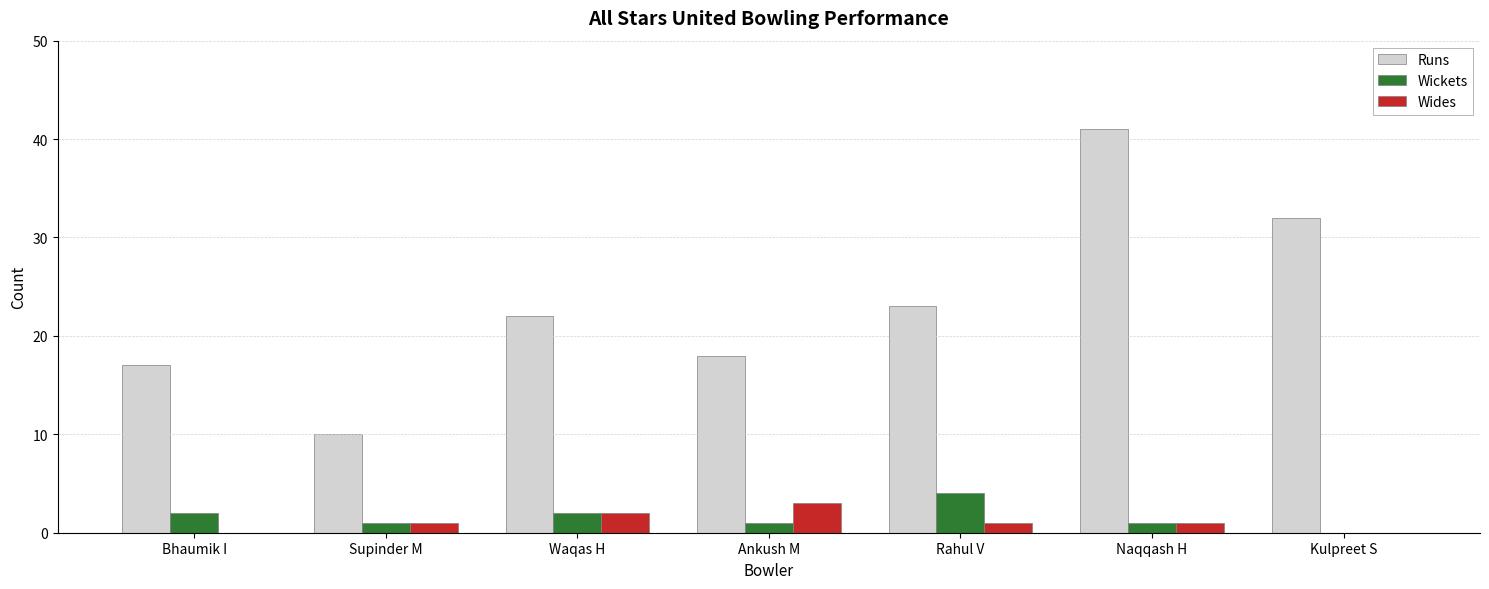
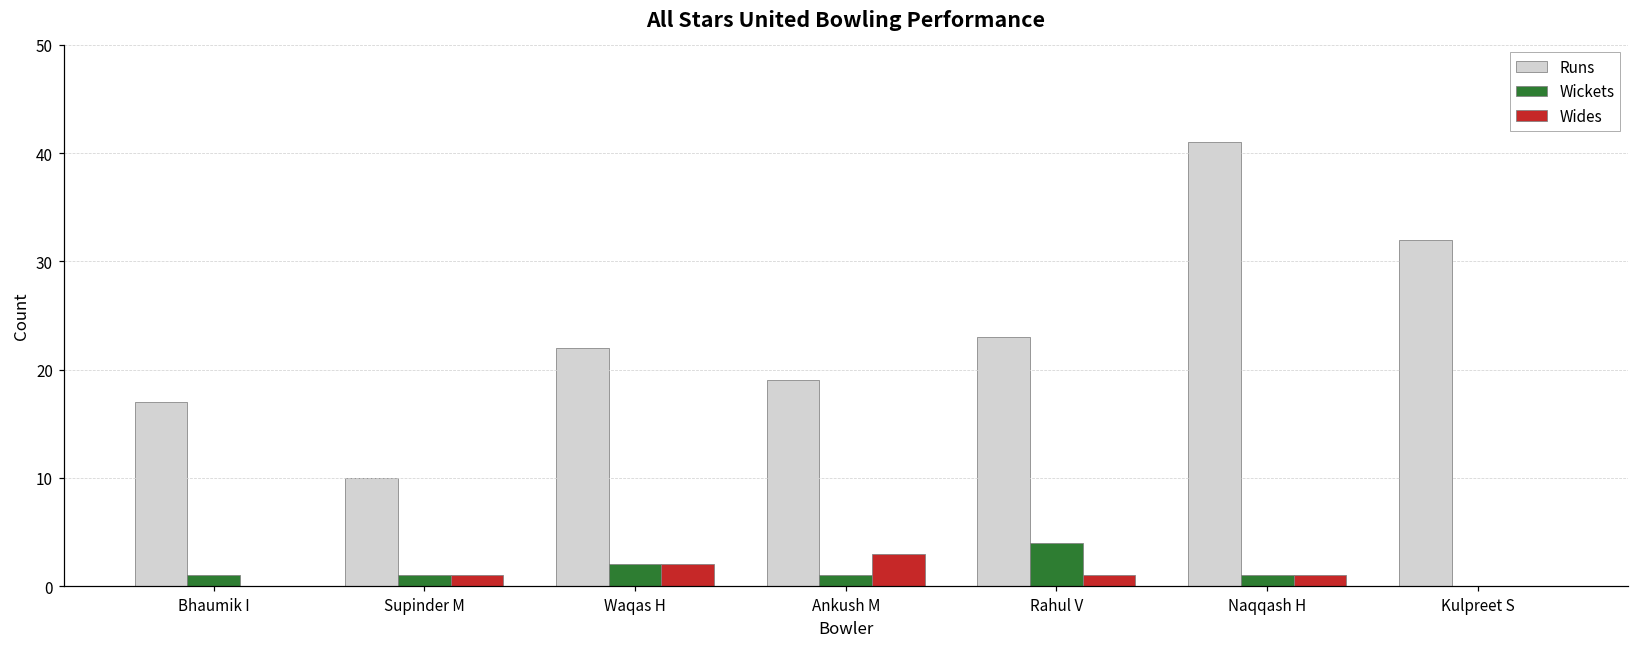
  {
    "Runs": {
      "Bhaumik I": 17,
      "Supinder M": 10,
      "Waqas H": 22,
-     "Ankush M": 18,
+     "Ankush M": 19,
      "Rahul V": 23,
      "Naqqash H": 41,
      "Kulpreet S": 32
    },
    "Wickets": {
-     "Bhaumik I": 2,
+     "Bhaumik I": 1,
      "Supinder M": 1,
      "Waqas H": 2,
      "Ankush M": 1,
      "Rahul V": 4,
      "Naqqash H": 1,
      "Kulpreet S": 0
    },
    "Wides": {
      "Bhaumik I": 0,
      "Supinder M": 1,
      "Waqas H": 2,
      "Ankush M": 3,
      "Rahul V": 1,
      "Naqqash H": 1,
      "Kulpreet S": 0
    }
  }
